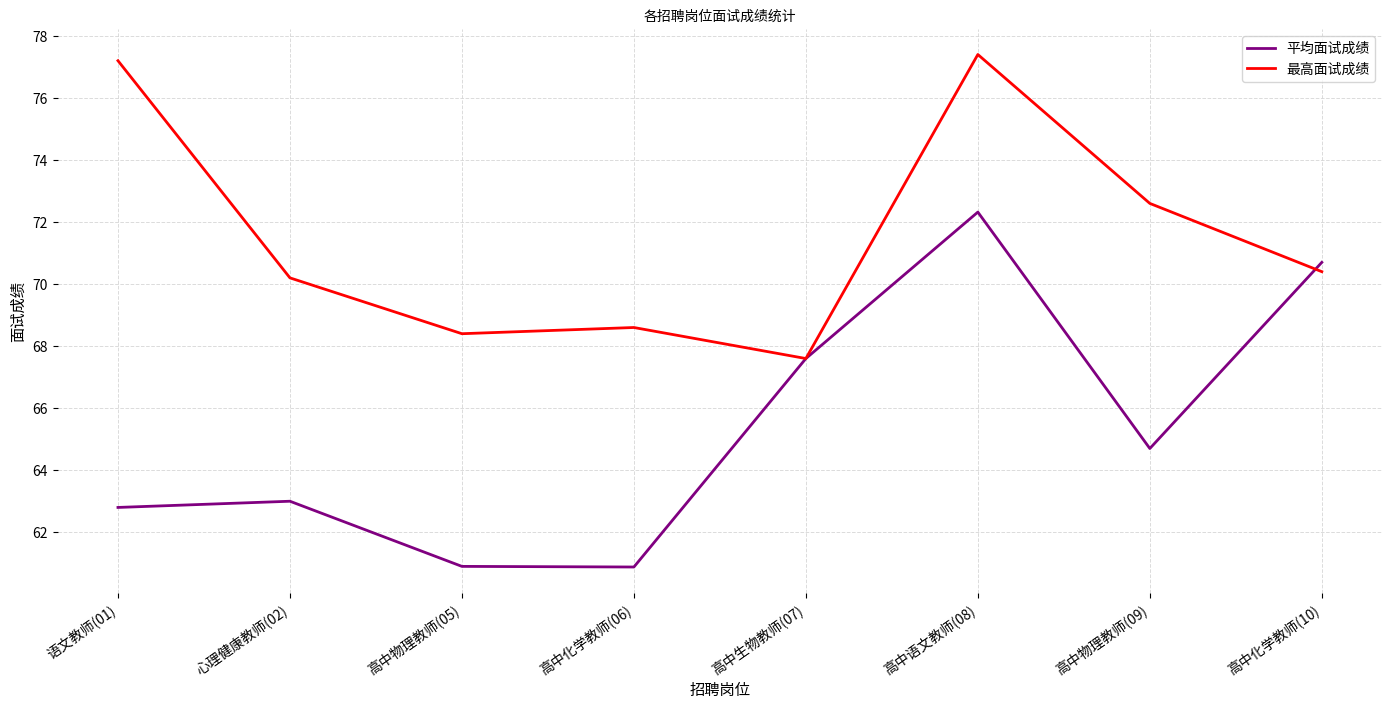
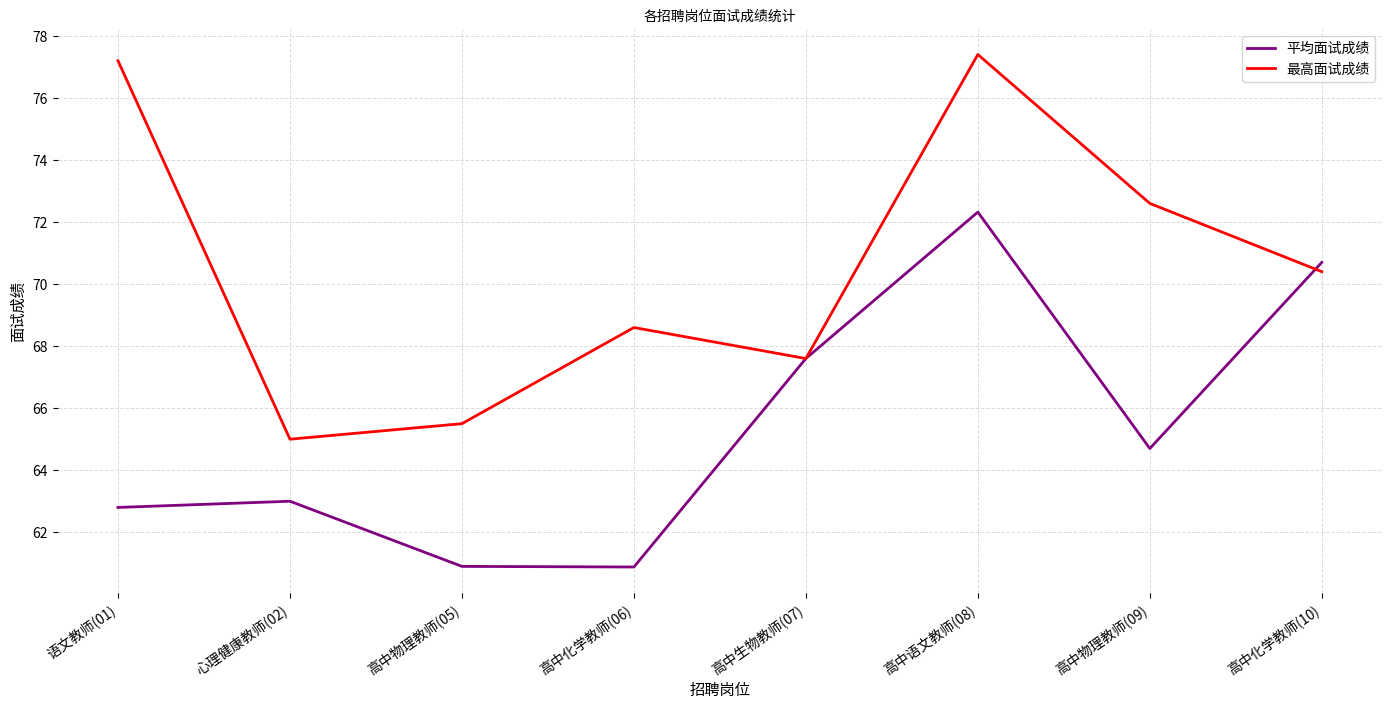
  {
    "平均面试成绩": {
      "语文教师(01)": 62.8,
      "心理健康教师(02)": 63.0,
      "高中物理教师(05)": 60.9,
      "高中化学教师(06)": 60.9,
      "高中语文教师(08)": 72.3,
      "高中物理教师(09)": 64.7,
      "高中化学教师(10)": 70.7
    },
    "最高面试成绩": {
      "语文教师(01)": 77.2,
-     "心理健康教师(02)": 70.2,
-     "高中物理教师(05)": 68.4,
+     "心理健康教师(02)": 65.0,
+     "高中物理教师(05)": 65.5,
      "高中化学教师(06)": 68.6,
      "高中语文教师(08)": 77.4,
      "高中物理教师(09)": 72.6,
      "高中化学教师(10)": 70.4
    }
  }
